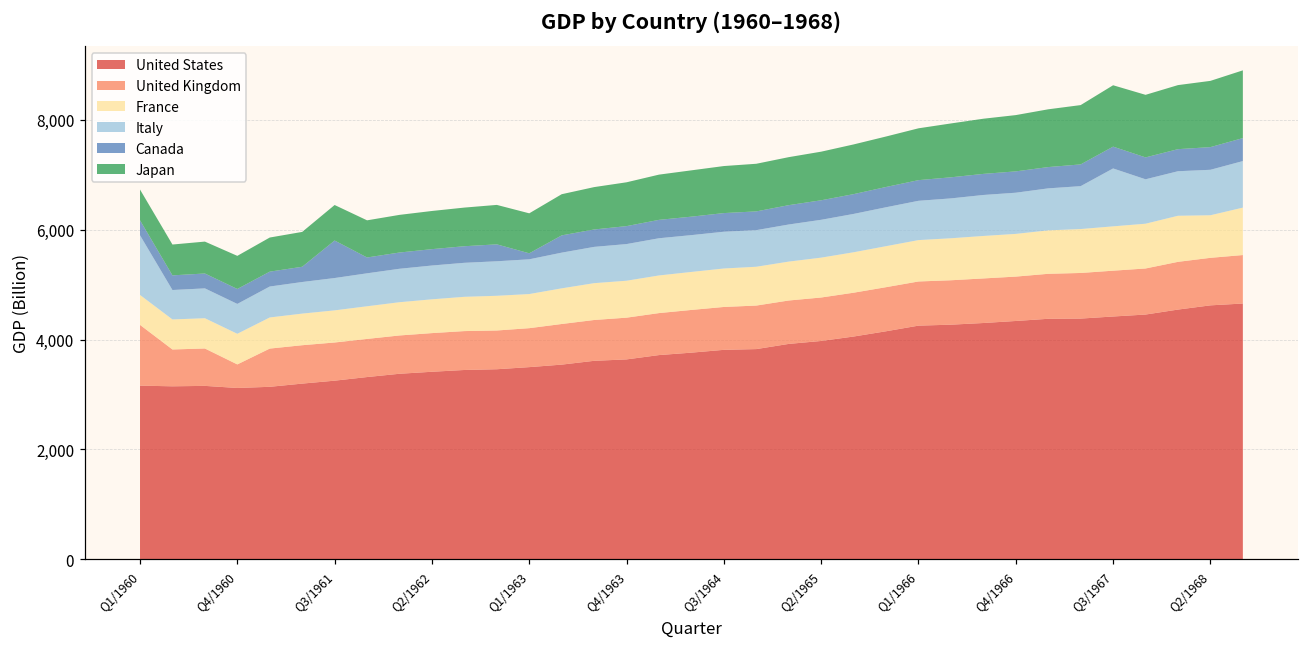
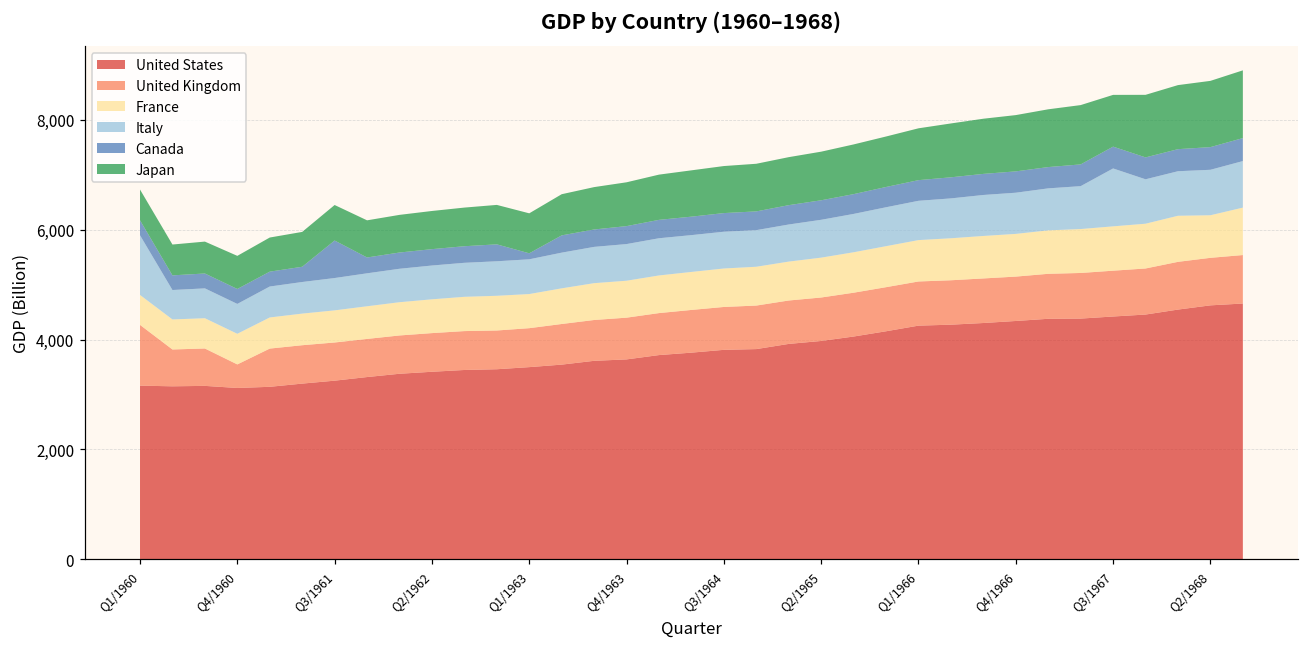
  {
    "United States": {
      "Q1/1960": "3,200",
      "Q4/1960": "3,100",
      "Q3/1961": "3,300",
      "Q2/1962": "3,400",
      "Q1/1963": "3,500",
      "Q4/1963": "3,600",
      "Q3/1964": "3,800",
      "Q2/1965": "4,000",
      "Q1/1966": "4,300",
      "Q4/1966": "4,300",
      "Q3/1967": "4,400",
      "Q2/1968": "4,600"
    },
    "United Kingdom": {
      "Q1/1960": "1,100",
      "Q4/1960": "400",
      "Q3/1961": "700",
      "Q2/1962": "700",
      "Q1/1963": "700",
      "Q4/1963": "800",
      "Q3/1964": "800",
      "Q2/1965": "800",
      "Q1/1966": "800",
      "Q4/1966": "800",
      "Q3/1967": "800",
      "Q2/1968": "900"
    },
    "France": {
      "Q1/1960": "500",
      "Q4/1960": "600",
      "Q3/1961": "600",
      "Q2/1962": "600",
      "Q1/1963": "600",
      "Q4/1963": "700",
      "Q3/1964": "700",
      "Q2/1965": "700",
      "Q1/1966": "800",
      "Q4/1966": "800",
      "Q3/1967": "800",
      "Q2/1968": "800"
    },
    "Italy": {
      "Q1/1960": "1,100",
      "Q4/1960": "500",
      "Q3/1961": "600",
      "Q2/1962": "600",
      "Q1/1963": "600",
      "Q4/1963": "700",
      "Q3/1964": "700",
      "Q2/1965": "700",
      "Q1/1966": "700",
      "Q4/1966": "700",
      "Q3/1967": "1,100",
      "Q2/1968": "800"
    },
    "Canada": {
      "Q1/1960": "300",
      "Q4/1960": "300",
      "Q3/1961": "700",
      "Q2/1962": "300",
      "Q1/1963": "100",
      "Q4/1963": "300",
      "Q3/1964": "300",
      "Q2/1965": "400",
      "Q1/1966": "400",
      "Q4/1966": "400",
      "Q3/1967": "400",
      "Q2/1968": "400"
    },
    "Japan": {
      "Q1/1960": "600",
      "Q4/1960": "600",
      "Q3/1961": "600",
      "Q2/1962": "700",
      "Q1/1963": "700",
      "Q4/1963": "800",
      "Q3/1964": "900",
      "Q2/1965": "900",
      "Q1/1966": "900",
      "Q4/1966": "1,000",
-     "Q3/1967": "1,100",
+     "Q3/1967": "900",
      "Q2/1968": "1,200"
    }
  }
